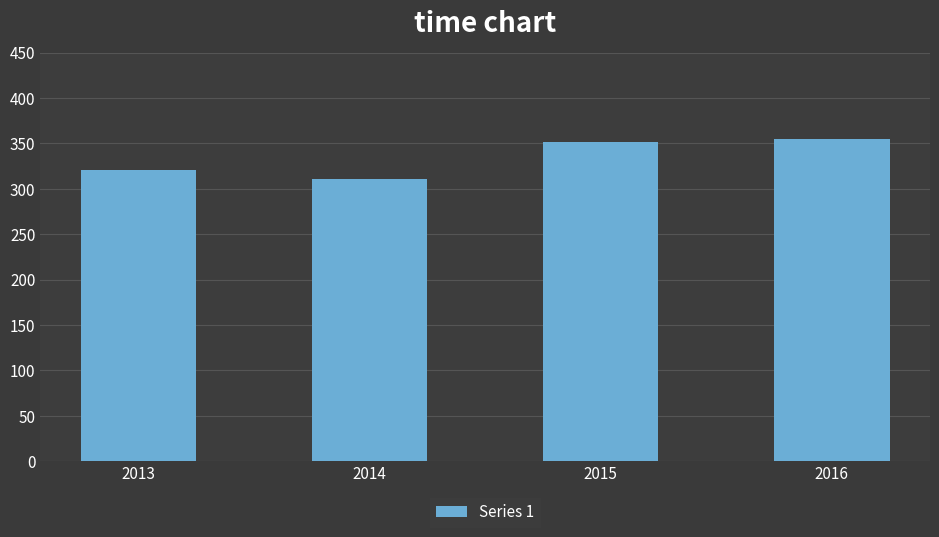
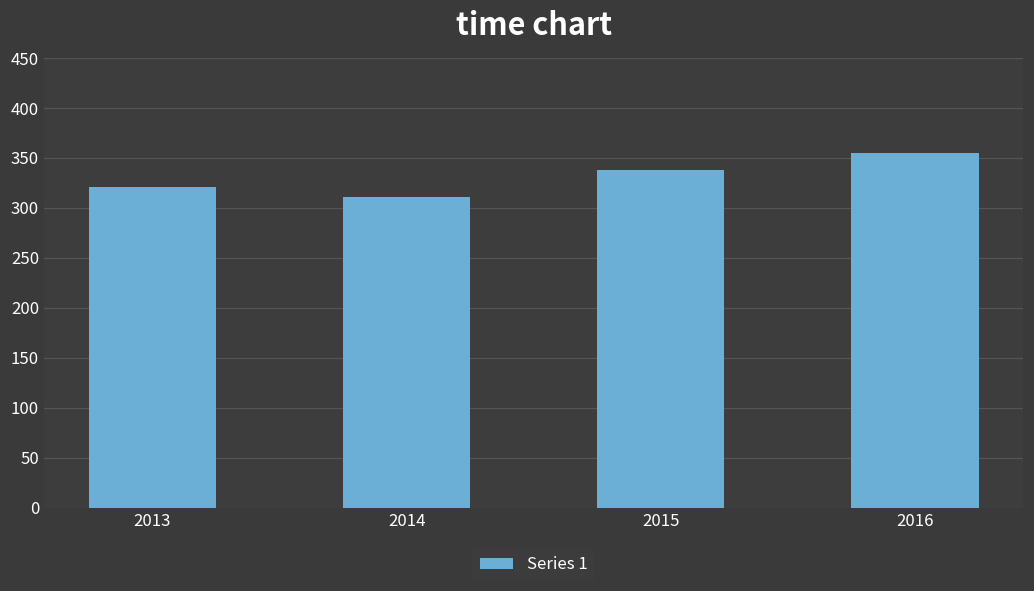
  {
    "2013": 320,
    "2014": 310,
-   "2015": 350,
+   "2015": 340,
    "2016": 360
  }
